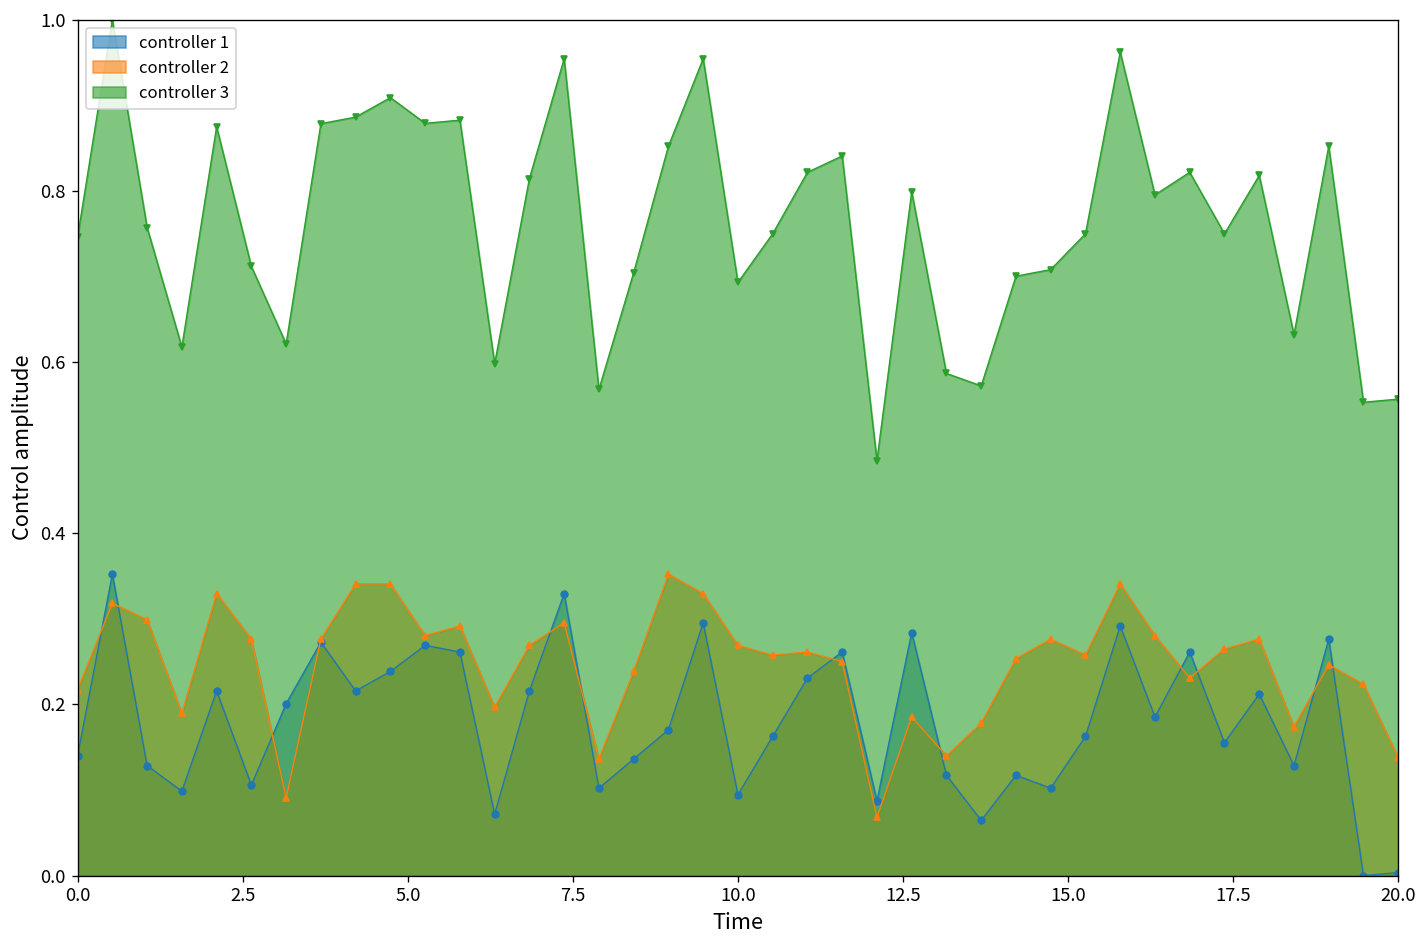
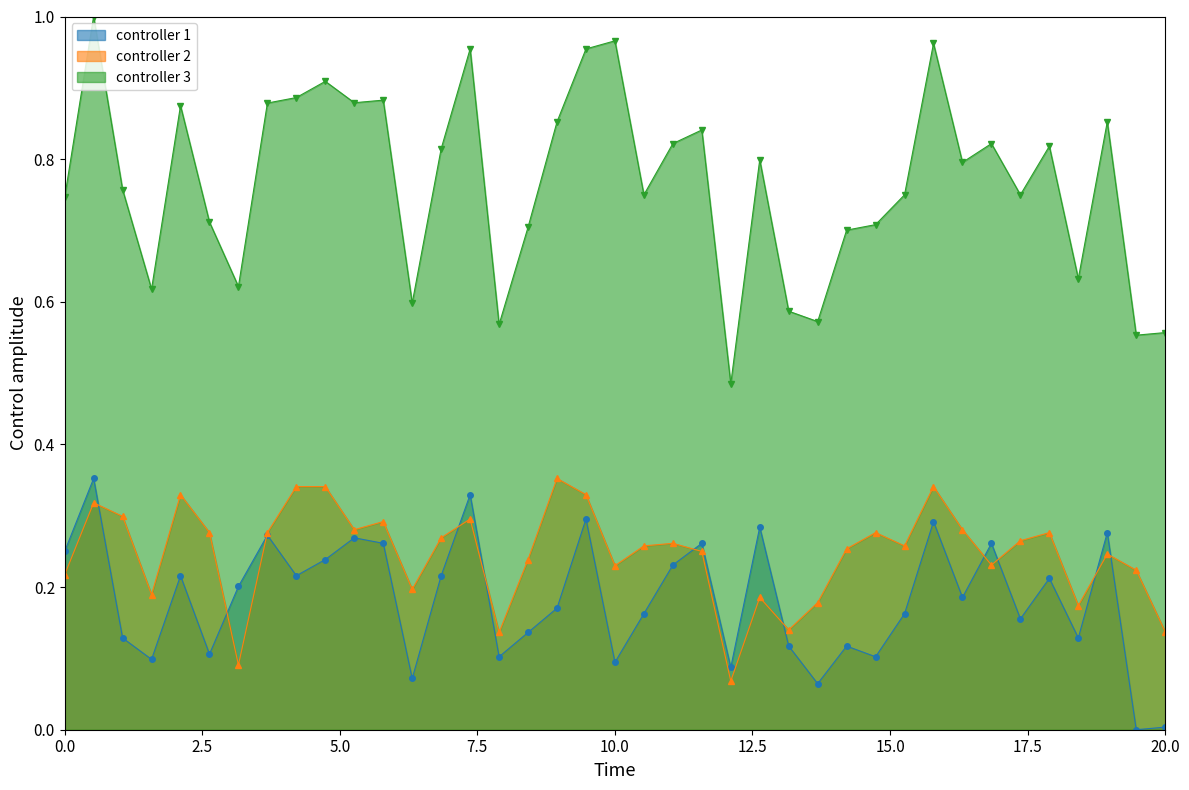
  {
    "controller 1": {
-     "0.0": 0.14,
+     "0.0": 0.25,
      "10.0": 0.09,
      "20.0": 0.00
    },
    "controller 2": {
      "0.0": 0.22,
-     "10.0": 0.27,
+     "10.0": 0.23,
      "20.0": 0.14
    },
    "controller 3": {
      "0.0": 0.75,
-     "10.0": 0.69,
+     "10.0": 0.97,
      "20.0": 0.56
    }
  }
